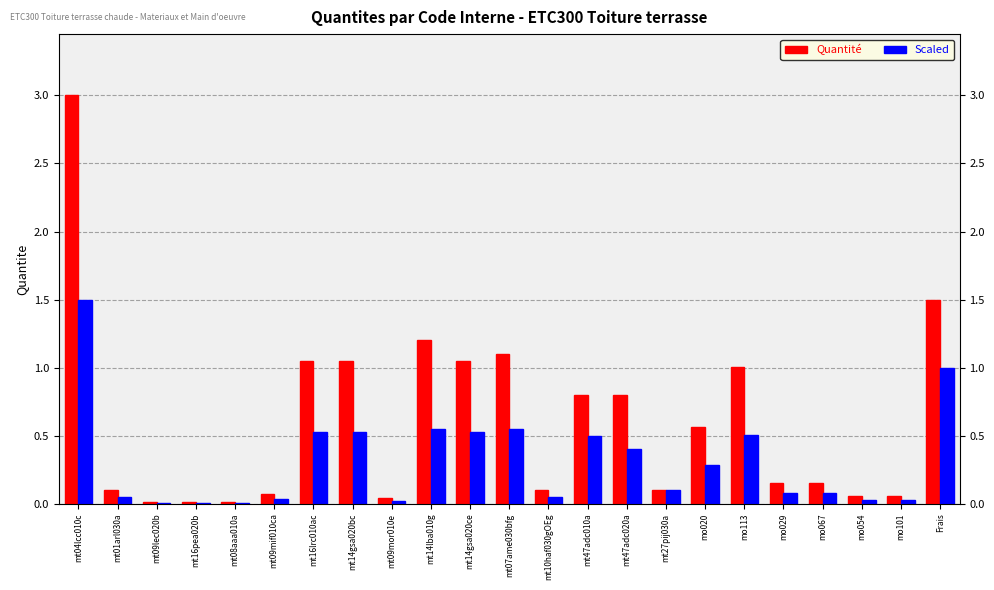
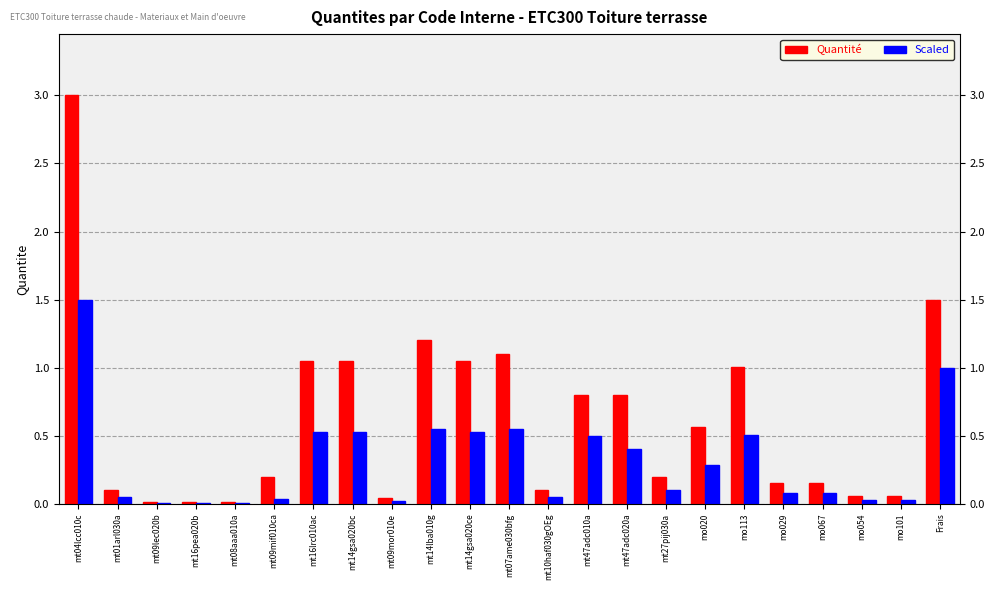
  {
    "Quantité": {
      "mt04lcc010c": 3.00,
      "mt01arl030a": 0.10,
-     "mt09mif010ca": 0.08,
+     "mt09mif010ca": 0.20,
      "mt16lrc010ac": 1.05,
      "mt14gsa020bc": 1.05,
      "mt09mor010e": 0.04,
      "mt14lba010g": 1.20,
      "mt14gsa020ce": 1.05,
      "mt07ame030bfg": 1.10,
      "mt10haf030gOEg": 0.10,
      "mt47adc010a": 0.80,
      "mt47adc020a": 0.80,
-     "mt27pij030a": 0.1,
+     "mt27pij030a": 0.2,
      "mo020": 0.57,
      "mo113": 1.00,
      "mo029": 0.15,
      "mo067": 0.15,
      "mo054": 0.06,
      "mo101": 0.06,
      "Frais": 1.50
    },
    "Scaled": {
      "mt04lcc010c": 1.50,
      "mt01arl030a": 0.05,
      "mt09mif010ca": 0.04,
      "mt16lrc010ac": 0.53,
      "mt14gsa020bc": 0.53,
      "mt09mor010e": 0.02,
      "mt14lba010g": 0.55,
      "mt14gsa020ce": 0.53,
      "mt07ame030bfg": 0.55,
      "mt10haf030gOEg": 0.05,
      "mt47adc010a": 0.50,
      "mt47adc020a": 0.40,
      "mt27pij030a": 0.10,
      "mo020": 0.28,
      "mo113": 0.50,
      "mo029": 0.08,
      "mo067": 0.08,
      "mo054": 0.03,
      "mo101": 0.03,
      "Frais": 1.00
    }
  }
